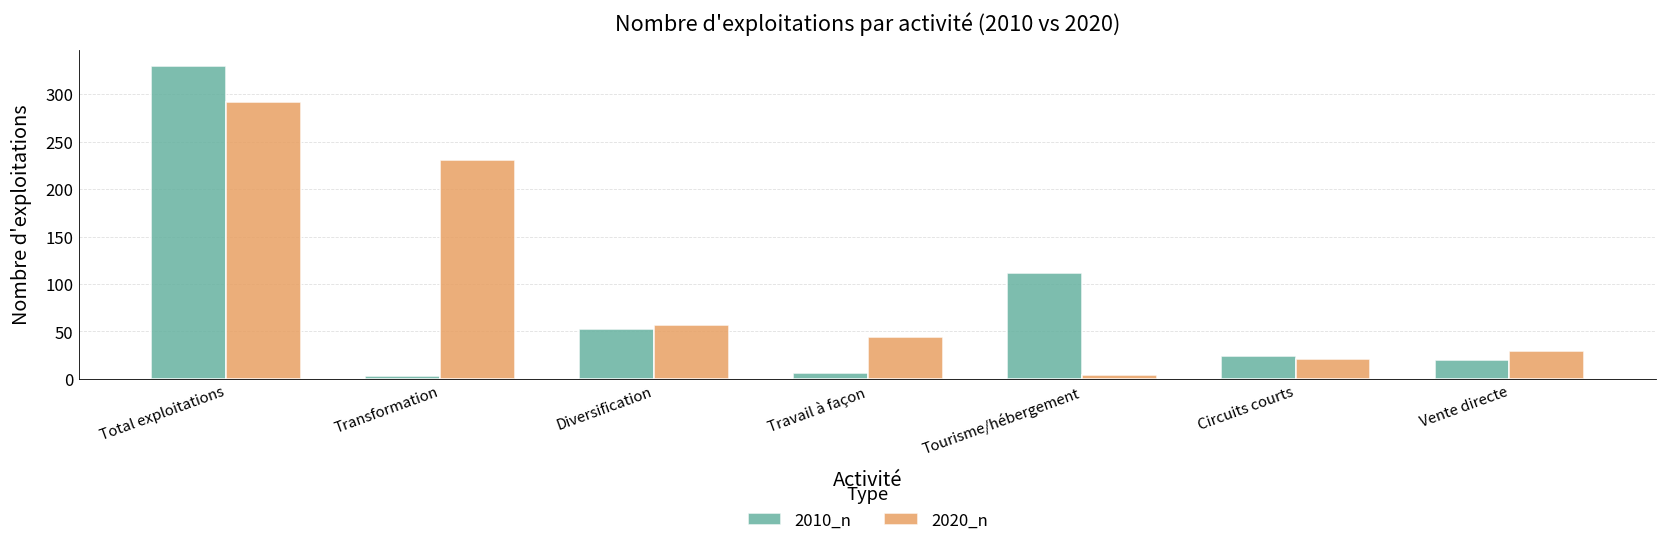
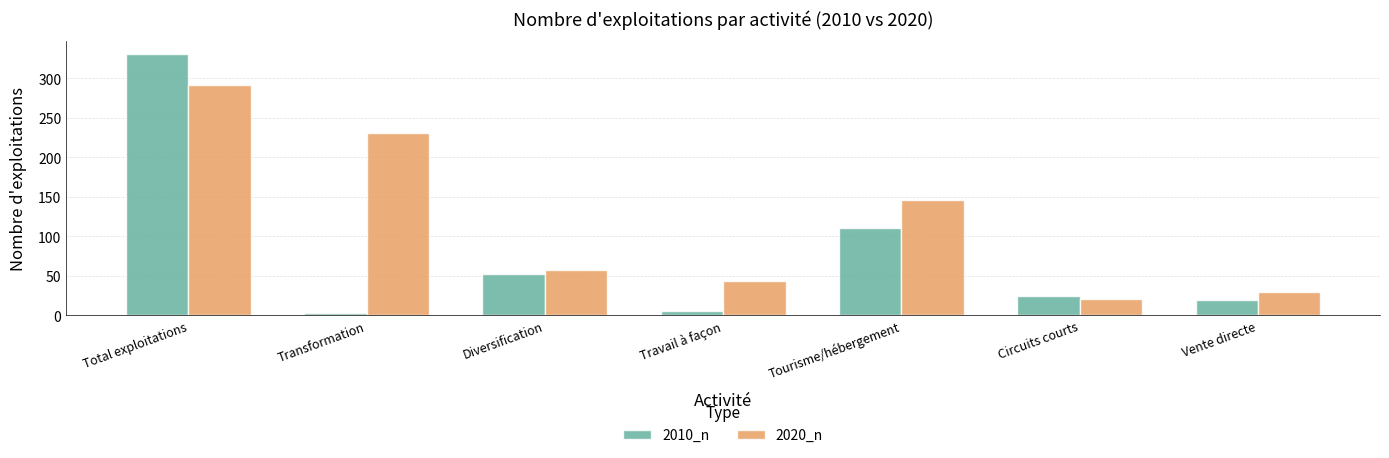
  {
    "2010_n": {
      "Total exploitations": 330,
      "Diversification": 50,
      "Travail à façon": 10,
      "Tourisme/hébergement": 110,
      "Circuits courts": 20,
      "Vente directe": 20
    },
    "2020_n": {
      "Total exploitations": 290,
      "Transformation": 230,
      "Diversification": 60,
      "Travail à façon": 40,
-     "Tourisme/hébergement": 0,
+     "Tourisme/hébergement": 150,
      "Circuits courts": 20,
      "Vente directe": 30
    }
  }
